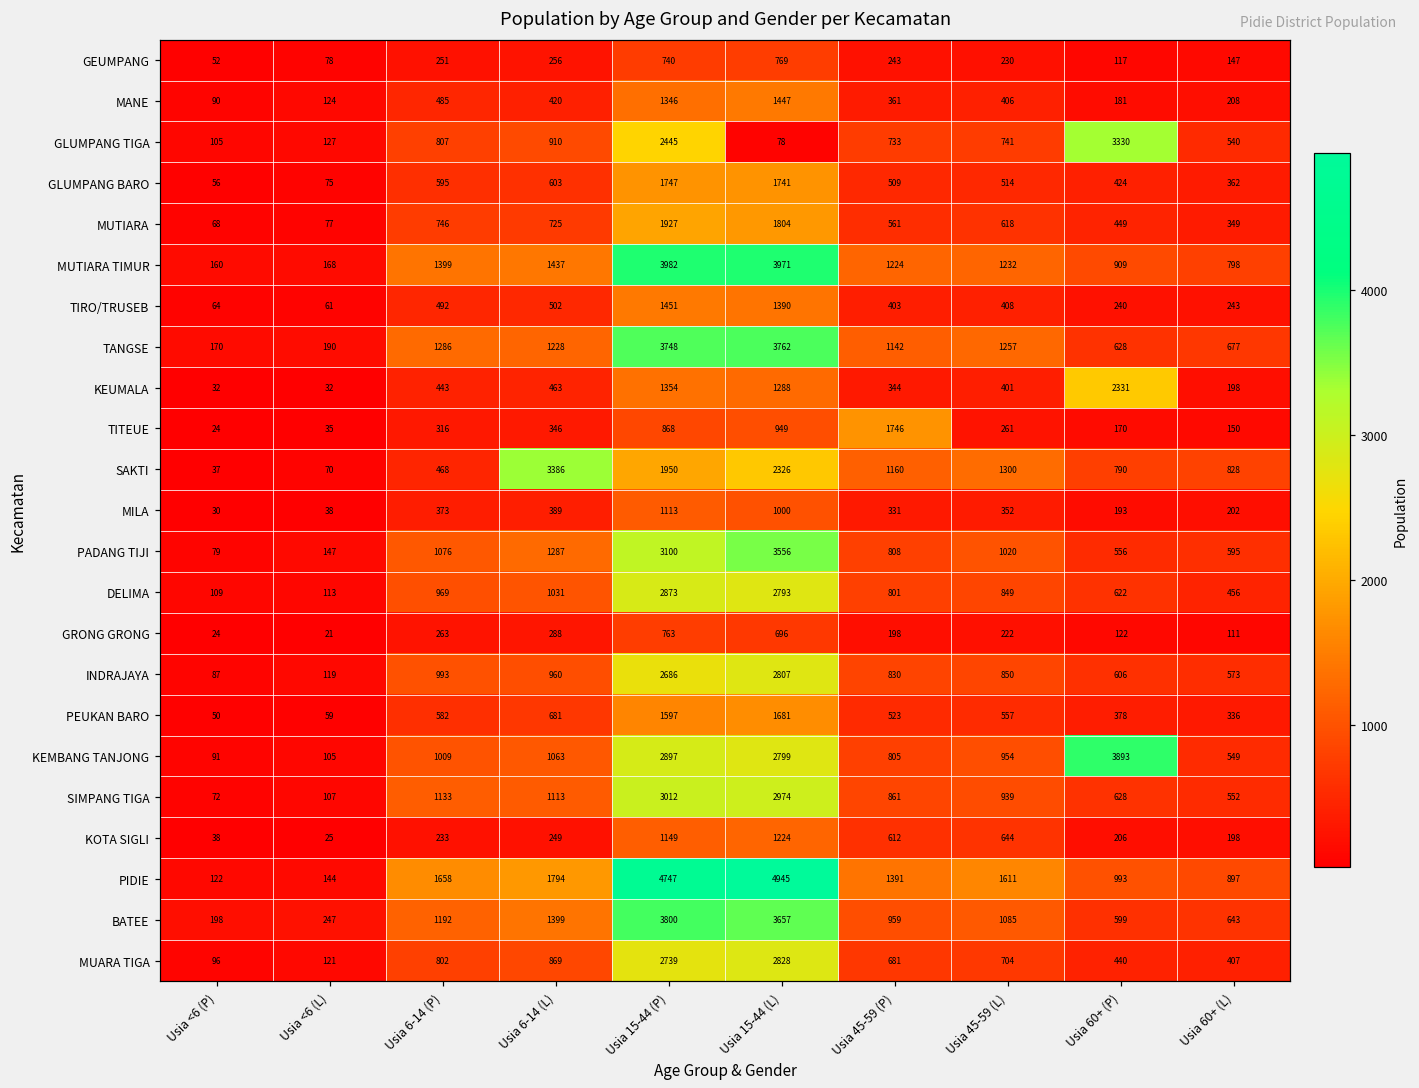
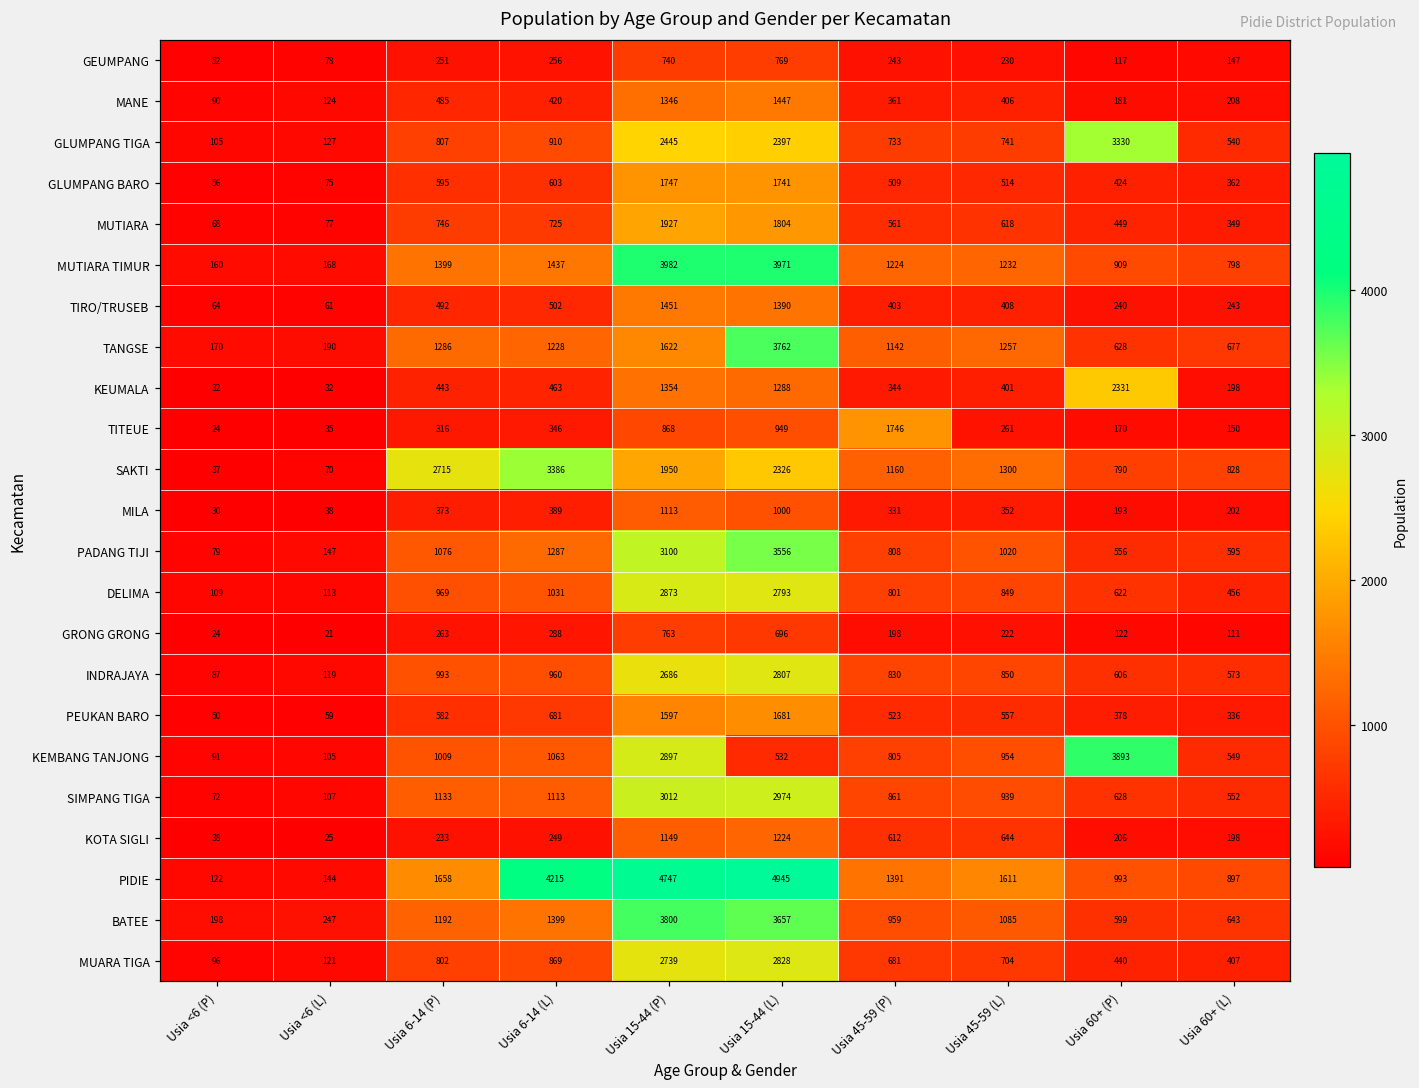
  {
    "GLUMPANG TIGA": {
      "Usia <6 (P)": 105,
      "Usia <6 (L)": 127,
      "Usia 6-14 (P)": 807,
      "Usia 6-14 (L)": 910,
      "Usia 15-44 (P)": 2445,
-     "Usia 15-44 (L)": 78,
+     "Usia 15-44 (L)": 2397,
      "Usia 45-59 (P)": 733,
      "Usia 45-59 (L)": 741,
      "Usia 60+ (P)": 3330,
      "Usia 60+ (L)": 540
    },
    "TANGSE": {
      "Usia <6 (P)": 170,
      "Usia <6 (L)": 190,
      "Usia 6-14 (P)": 1286,
      "Usia 6-14 (L)": 1228,
-     "Usia 15-44 (P)": 3748,
+     "Usia 15-44 (P)": 1622,
      "Usia 15-44 (L)": 3762,
      "Usia 45-59 (P)": 1142,
      "Usia 45-59 (L)": 1257,
      "Usia 60+ (P)": 628,
      "Usia 60+ (L)": 677
    },
    "SAKTI": {
      "Usia <6 (P)": 37,
      "Usia <6 (L)": 70,
-     "Usia 6-14 (P)": 468,
+     "Usia 6-14 (P)": 2715,
      "Usia 6-14 (L)": 3386,
      "Usia 15-44 (P)": 1950,
      "Usia 15-44 (L)": 2326,
      "Usia 45-59 (P)": 1160,
      "Usia 45-59 (L)": 1300,
      "Usia 60+ (P)": 790,
      "Usia 60+ (L)": 828
    },
    "KEMBANG TANJONG": {
      "Usia <6 (P)": 91,
      "Usia <6 (L)": 105,
      "Usia 6-14 (P)": 1009,
      "Usia 6-14 (L)": 1063,
      "Usia 15-44 (P)": 2897,
-     "Usia 15-44 (L)": 2799,
+     "Usia 15-44 (L)": 532,
      "Usia 45-59 (P)": 805,
      "Usia 45-59 (L)": 954,
      "Usia 60+ (P)": 3893,
      "Usia 60+ (L)": 549
    },
    "PIDIE": {
      "Usia <6 (P)": 122,
      "Usia <6 (L)": 144,
      "Usia 6-14 (P)": 1658,
-     "Usia 6-14 (L)": 1794,
+     "Usia 6-14 (L)": 4215,
      "Usia 15-44 (P)": 4747,
      "Usia 15-44 (L)": 4945,
      "Usia 45-59 (P)": 1391,
      "Usia 45-59 (L)": 1611,
      "Usia 60+ (P)": 993,
      "Usia 60+ (L)": 897
    }
  }
